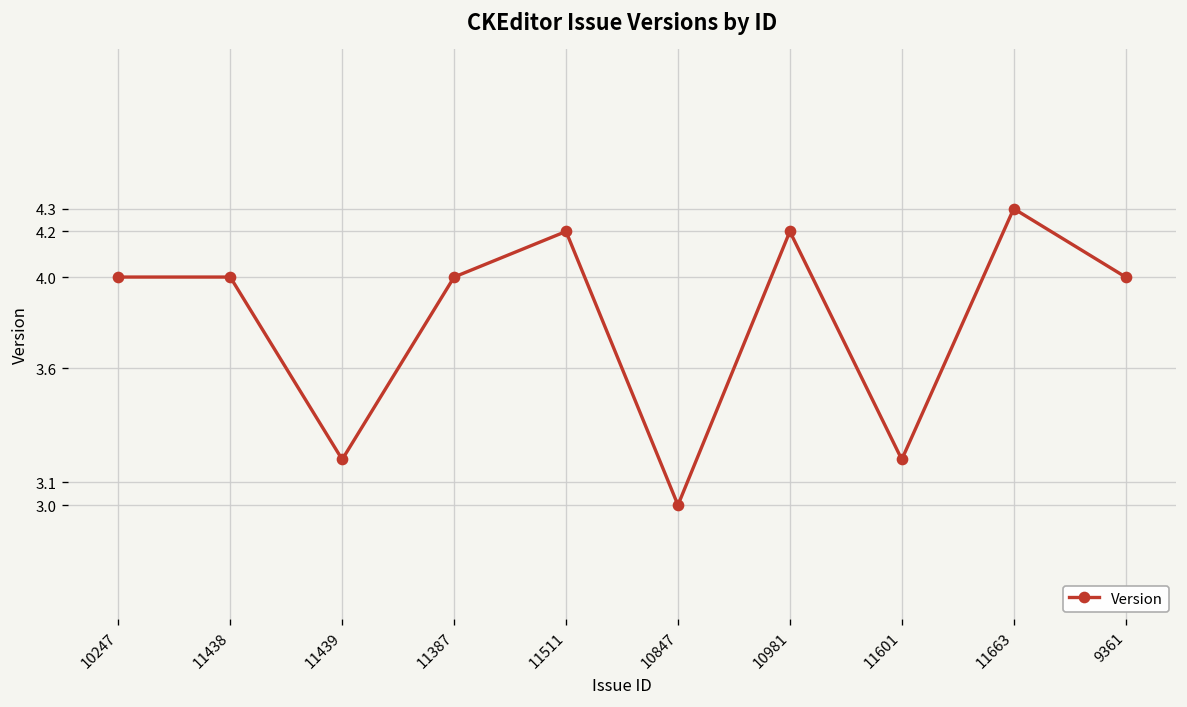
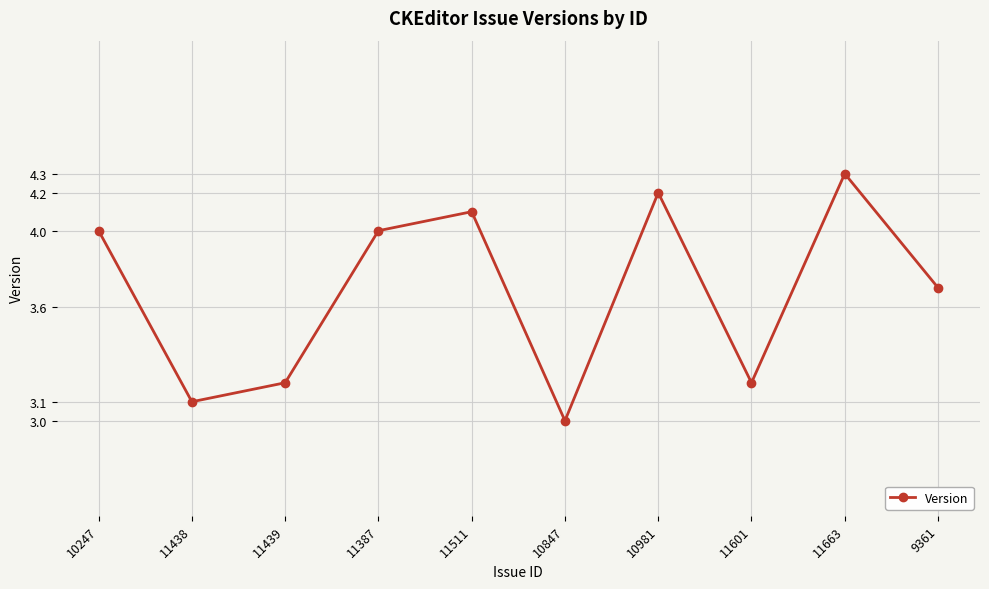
  {
    "10247": 4.0,
-   "11438": 4.0,
+   "11438": 3.1,
    "11439": 3.2,
    "11387": 4.0,
-   "11511": 4.2,
+   "11511": 4.1,
    "10847": 3.0,
    "10981": 4.2,
    "11601": 3.2,
    "11663": 4.3,
-   "9361": 4.0
+   "9361": 3.7
  }
